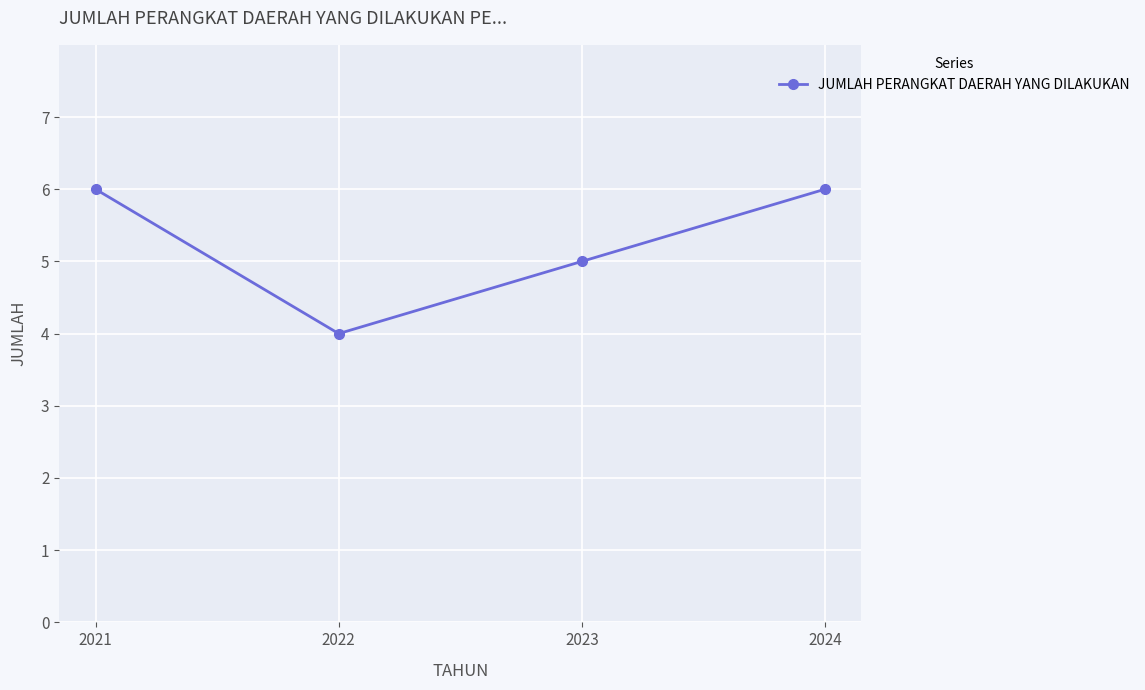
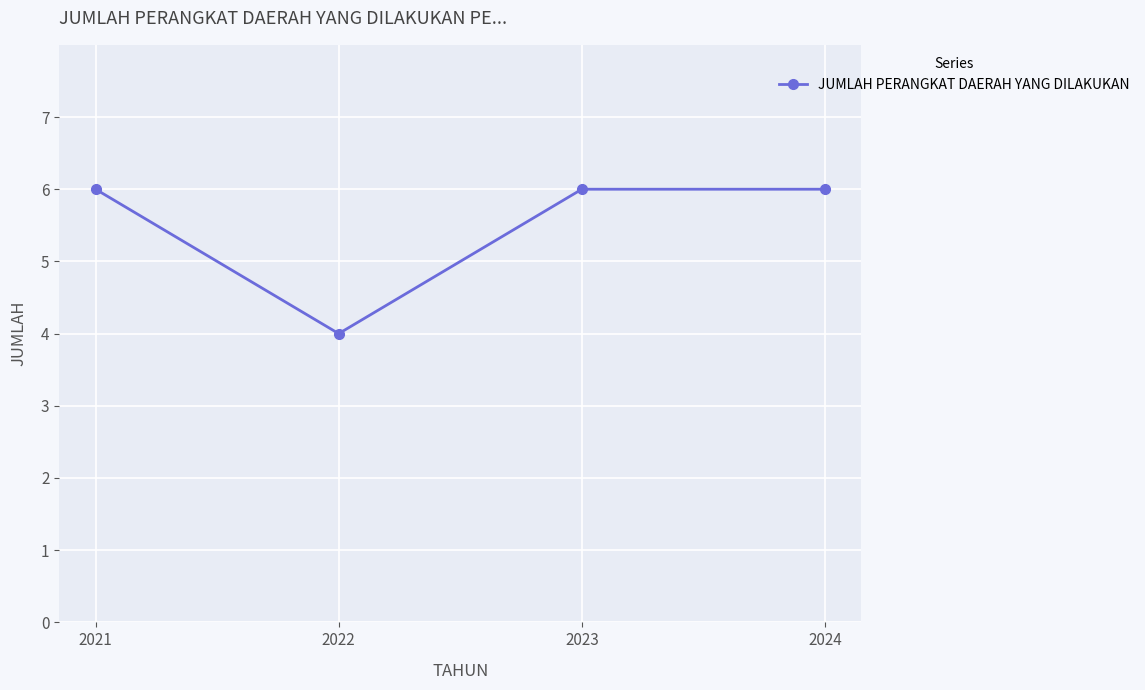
  {
    "2021": 6,
    "2022": 4,
-   "2023": 5,
+   "2023": 6,
    "2024": 6
  }
